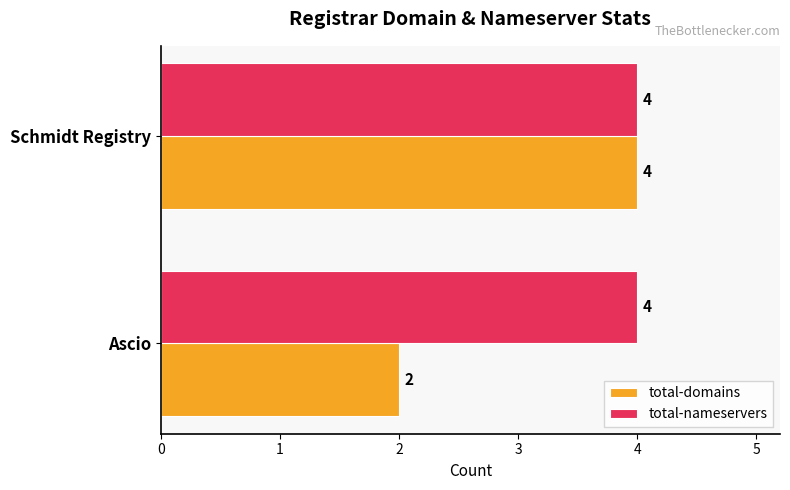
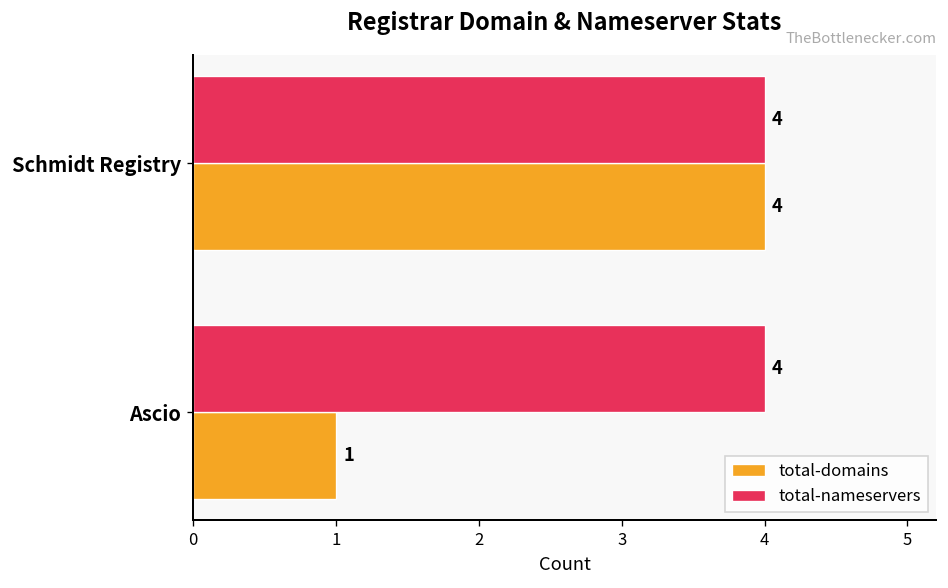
  {
    "total-domains": {
      "Schmidt Registry": 4,
-     "Ascio": 2
+     "Ascio": 1
    },
    "total-nameservers": {
      "Schmidt Registry": 4,
      "Ascio": 4
    }
  }
